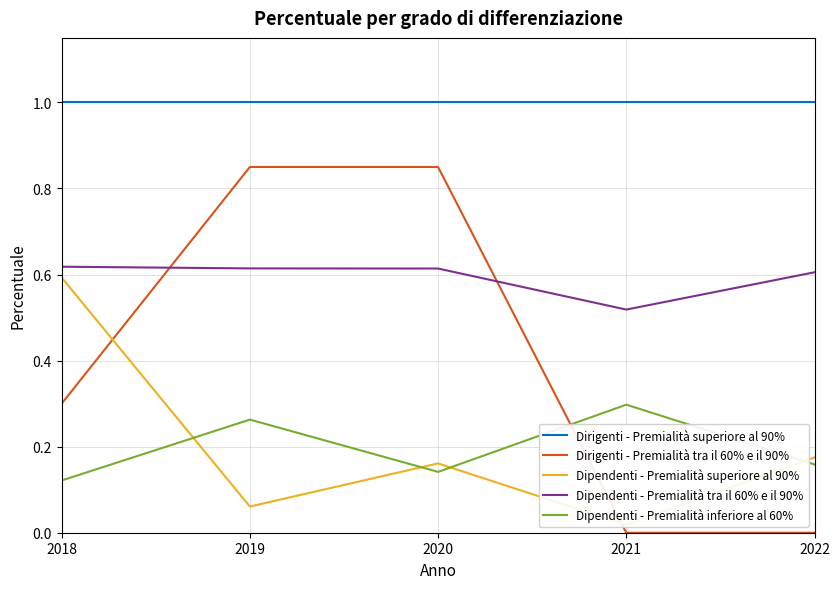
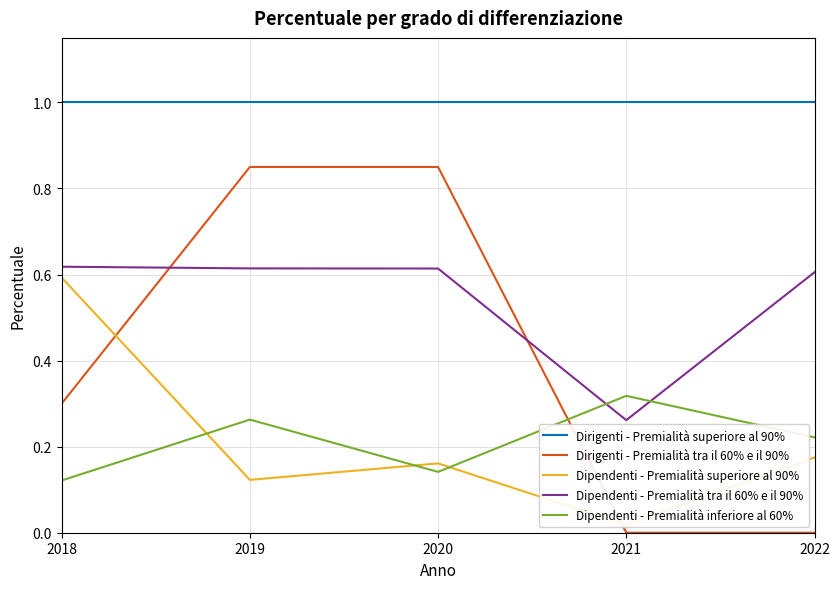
  {
    "Dirigenti - Premialità superiore al 90%": {
      "2018": 1.00,
      "2019": 1.00,
      "2020": 1.00,
      "2021": 1.00,
      "2022": 1.00
    },
    "Dirigenti - Premialità tra il 60% e il 90%": {
      "2018": 0.30,
      "2019": 0.85,
      "2020": 0.85,
      "2021": 0.00,
      "2022": 0.00
    },
    "Dipendenti - Premialità superiore al 90%": {
      "2018": 0.59,
-     "2019": 0.06,
+     "2019": 0.12,
      "2020": 0.16,
      "2022": 0.17
    },
    "Dipendenti - Premialità tra il 60% e il 90%": {
      "2018": 0.62,
      "2019": 0.61,
      "2020": 0.61,
-     "2021": 0.52,
+     "2021": 0.26,
      "2022": 0.61
    },
    "Dipendenti - Premialità inferiore al 60%": {
      "2018": 0.12,
      "2019": 0.26,
      "2020": 0.14,
-     "2021": 0.30,
-     "2022": 0.16
+     "2021": 0.32,
+     "2022": 0.22
    }
  }
